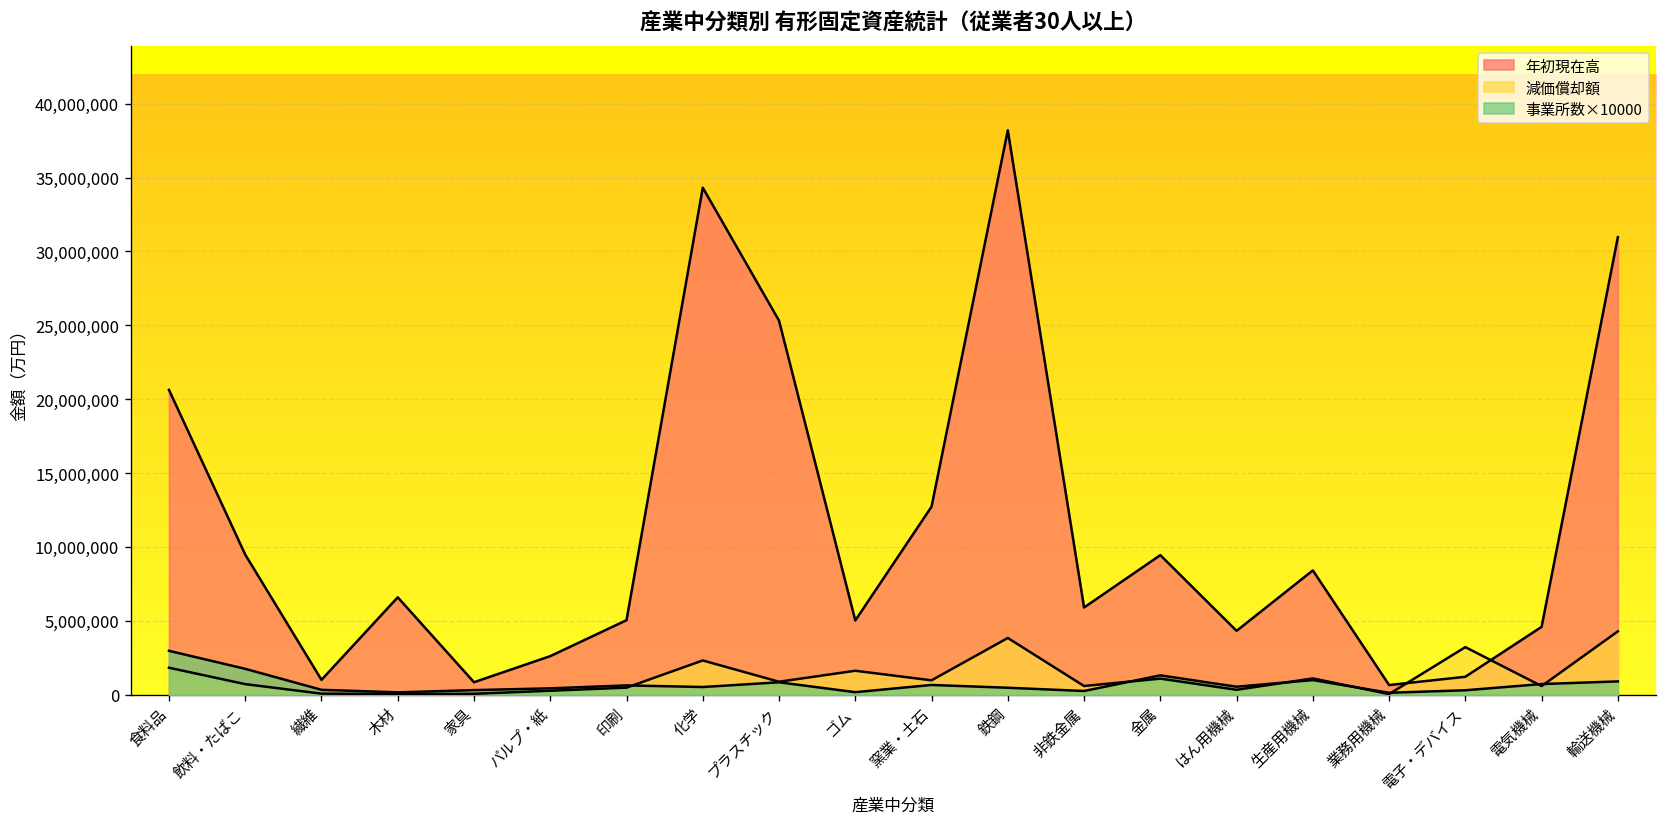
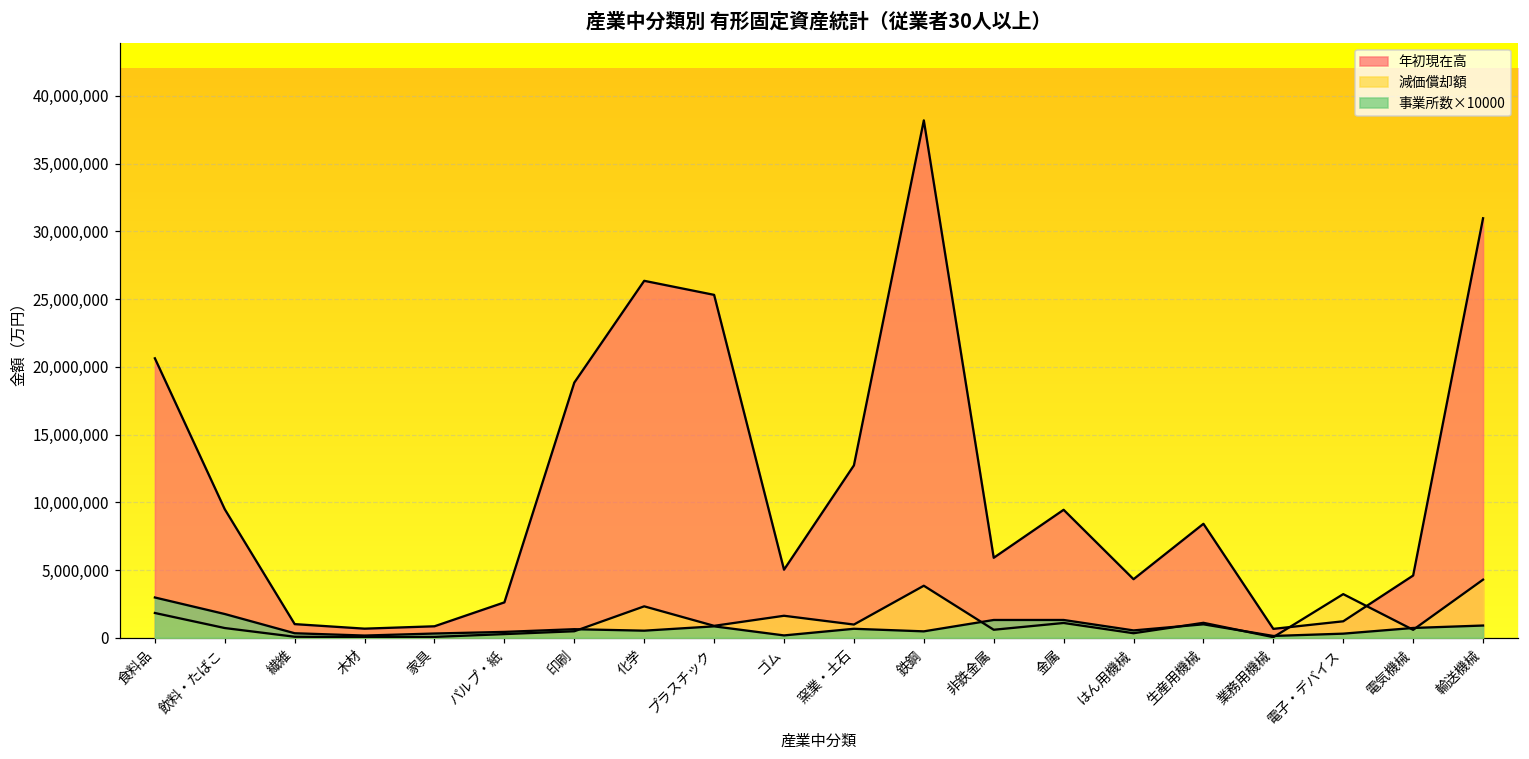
  {
    "年初現在高": {
      "食料品": "20,600,000",
      "飲料・たばこ": "9,500,000",
      "繊維": "1,000,000",
-     "木材": "6,600,000",
+     "木材": "700,000",
      "家具": "800,000",
      "パルプ・紙": "2,600,000",
-     "印刷": "5,000,000",
-     "化学": "34,300,000",
+     "印刷": "18,800,000",
+     "化学": "26,300,000",
      "プラスチック": "25,300,000",
      "ゴム": "5,000,000",
      "窯業・土石": "12,700,000",
      "鉄鋼": "38,200,000",
      "非鉄金属": "5,900,000",
      "金属": "9,400,000",
      "はん用機械": "4,300,000",
      "生産用機械": "8,400,000",
      "業務用機械": "700,000",
      "電子・デバイス": "1,200,000",
      "電気機械": "4,600,000",
      "輸送機械": "31,000,000"
    },
    "減価償却額": {
      "食料品": "1,800,000",
      "飲料・たばこ": "700,000",
      "繊維": "100,000",
      "家具": "100,000",
      "化学": "2,300,000",
      "ゴム": "1,600,000",
      "窯業・土石": "1,000,000",
      "鉄鋼": "3,800,000",
      "非鉄金属": "600,000",
      "金属": "1,100,000",
      "はん用機械": "300,000",
      "電子・デバイス": "3,200,000",
      "輸送機械": "4,300,000"
    },
    "事業所数×10000": {
      "食料品": "3,000,000",
      "飲料・たばこ": "1,800,000",
      "繊維": "300,000",
      "家具": "300,000",
      "化学": "500,000",
      "ゴム": "200,000",
      "窯業・土石": "700,000",
      "鉄鋼": "500,000",
-     "非鉄金属": "300,000",
+     "非鉄金属": "1,300,000",
      "金属": "1,300,000",
      "はん用機械": "500,000",
      "電子・デバイス": "300,000",
      "輸送機械": "900,000"
    }
  }
